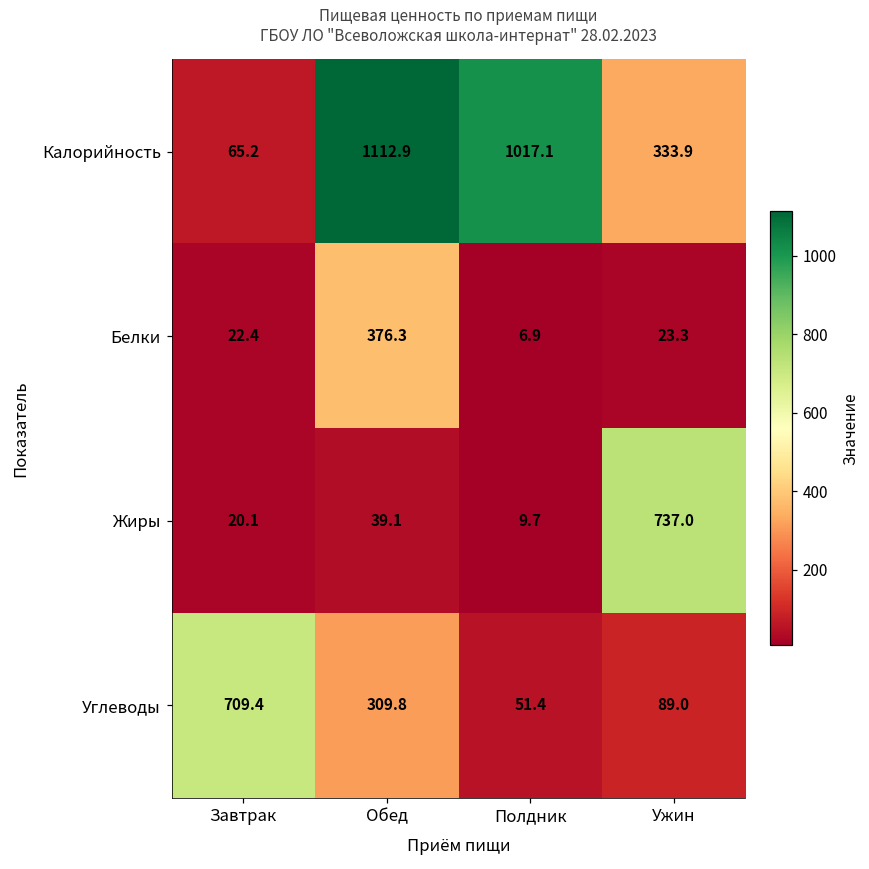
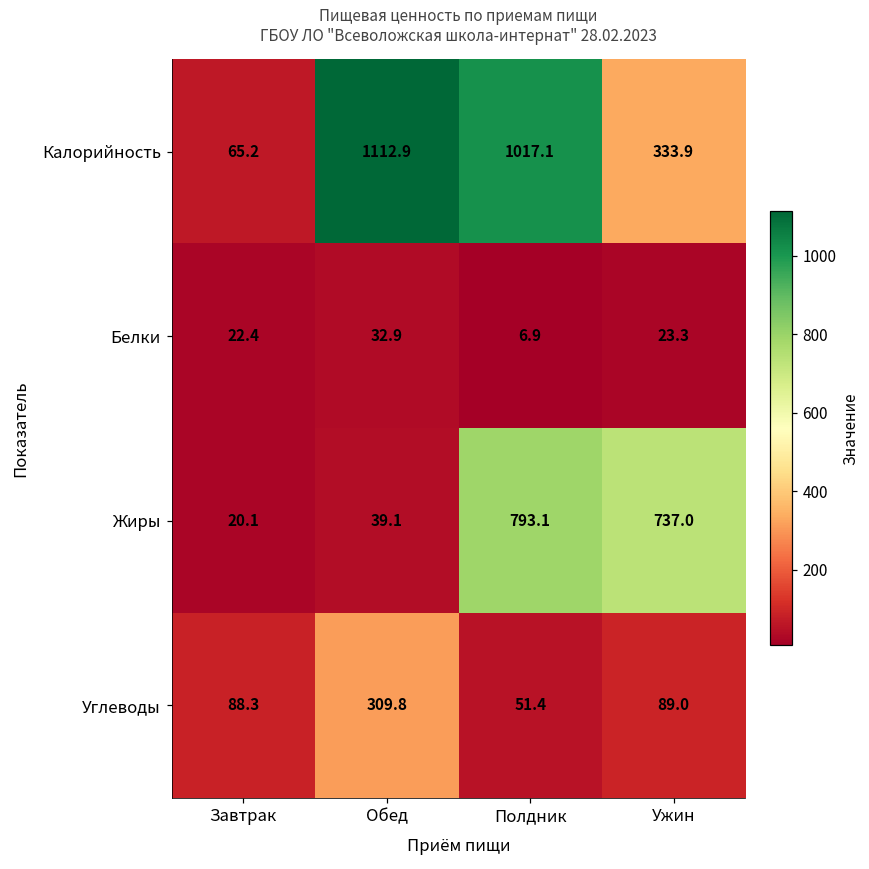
  {
    "Калорийность": {
      "Завтрак": 65.2,
      "Обед": 1112.9,
      "Полдник": 1017.1,
      "Ужин": 333.9
    },
    "Белки": {
      "Завтрак": 22.4,
-     "Обед": 376.3,
+     "Обед": 32.9,
      "Полдник": 6.9,
      "Ужин": 23.3
    },
    "Жиры": {
      "Завтрак": 20.1,
      "Обед": 39.1,
-     "Полдник": 9.7,
+     "Полдник": 793.1,
      "Ужин": 737.0
    },
    "Углеводы": {
-     "Завтрак": 709.4,
+     "Завтрак": 88.3,
      "Обед": 309.8,
      "Полдник": 51.4,
      "Ужин": 89.0
    }
  }
